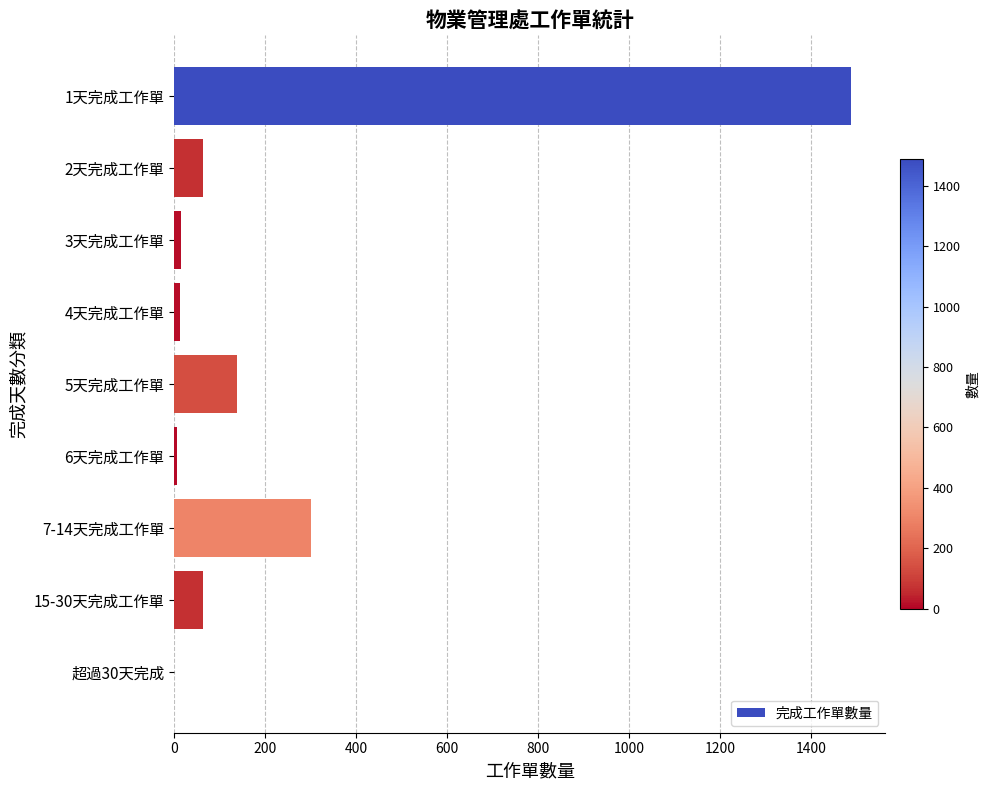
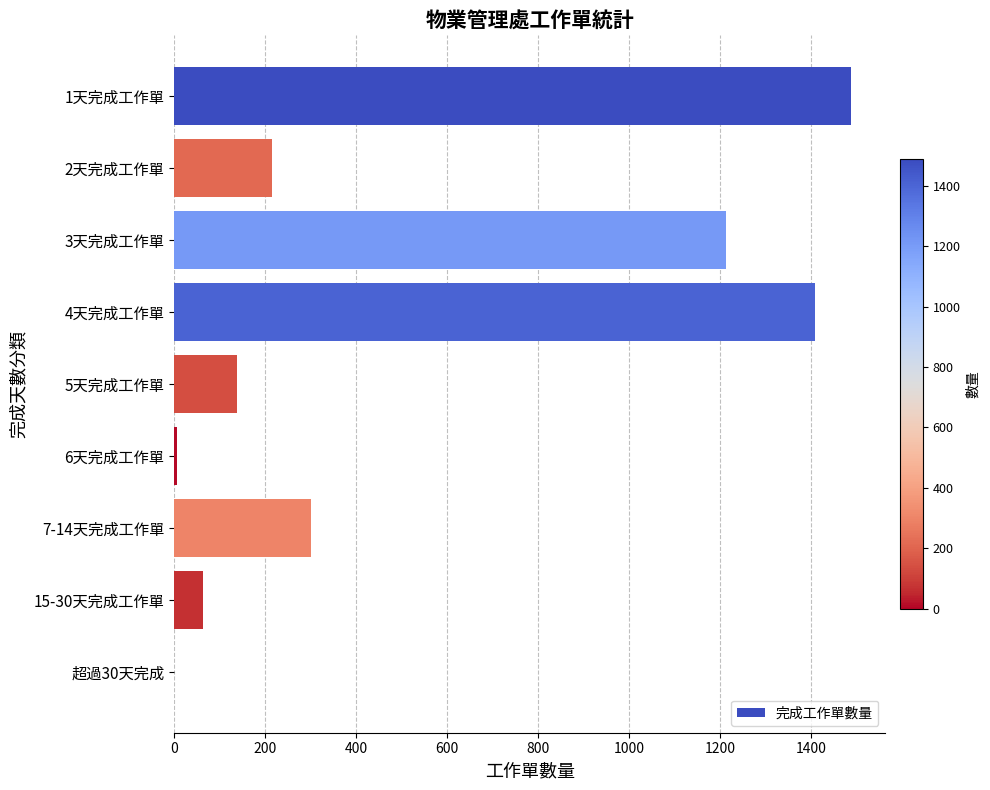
  {
    "1天完成工作單": 1490,
-   "2天完成工作單": 60,
-   "3天完成工作單": 10,
-   "4天完成工作單": 10,
+   "2天完成工作單": 220,
+   "3天完成工作單": 1210,
+   "4天完成工作單": 1410,
    "5天完成工作單": 140,
    "6天完成工作單": 10,
    "7-14天完成工作單": 300,
    "15-30天完成工作單": 60,
    "超過30天完成": 0
  }
